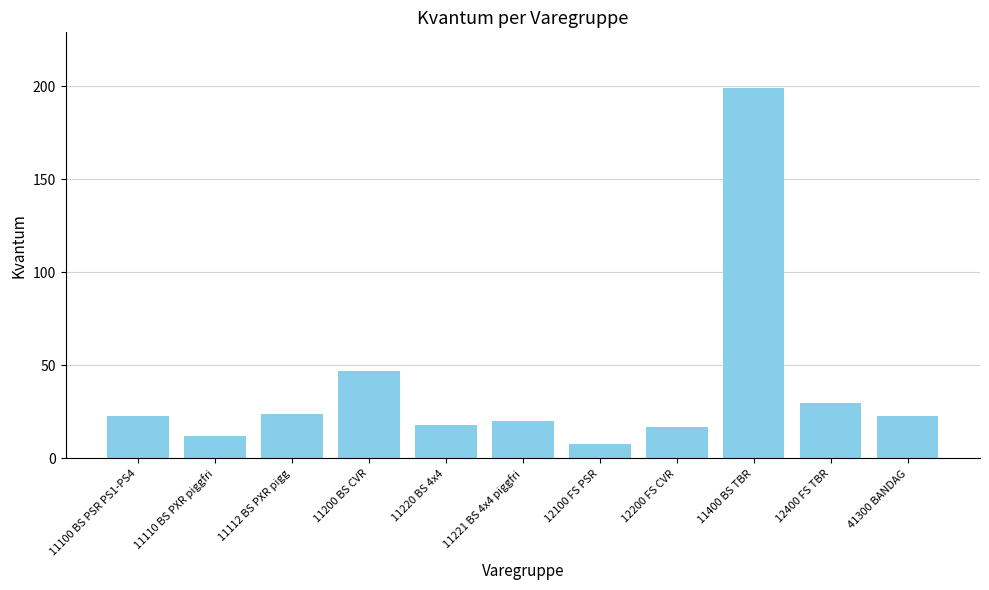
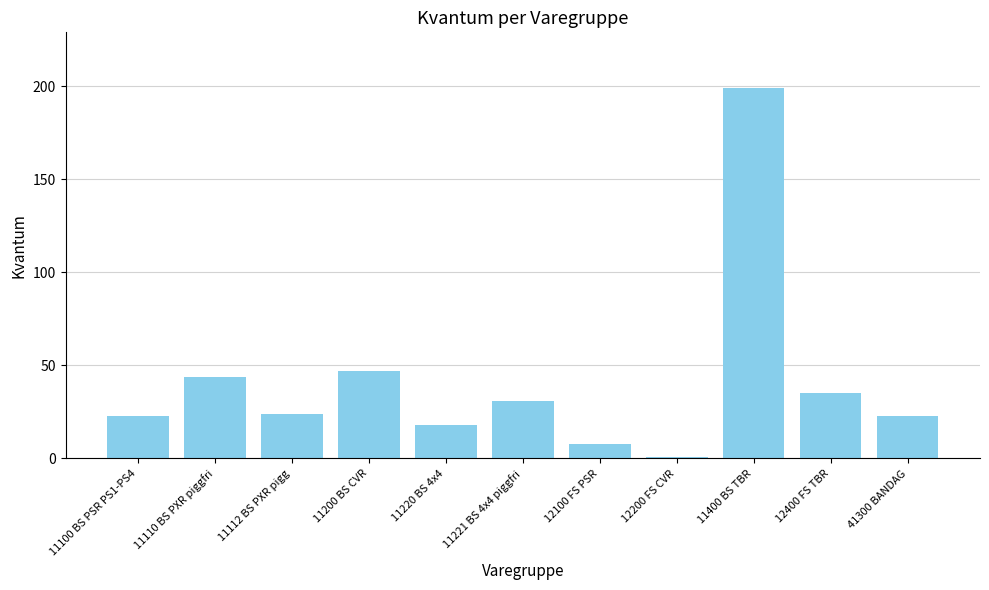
  {
    "11100 BS PSR PS1-PS4": 23,
-   "11110 BS PXR piggfri": 12,
+   "11110 BS PXR piggfri": 44,
    "11112 BS PXR pigg": 24,
    "11200 BS CVR": 47,
    "11220 BS 4x4": 18,
-   "11221 BS 4x4 piggfri": 20,
+   "11221 BS 4x4 piggfri": 31,
    "12100 FS PSR": 8,
-   "12200 FS CVR": 17,
+   "12200 FS CVR": 1,
    "11400 BS TBR": 199,
-   "12400 FS TBR": 30,
+   "12400 FS TBR": 35,
    "41300 BANDAG": 23
  }
